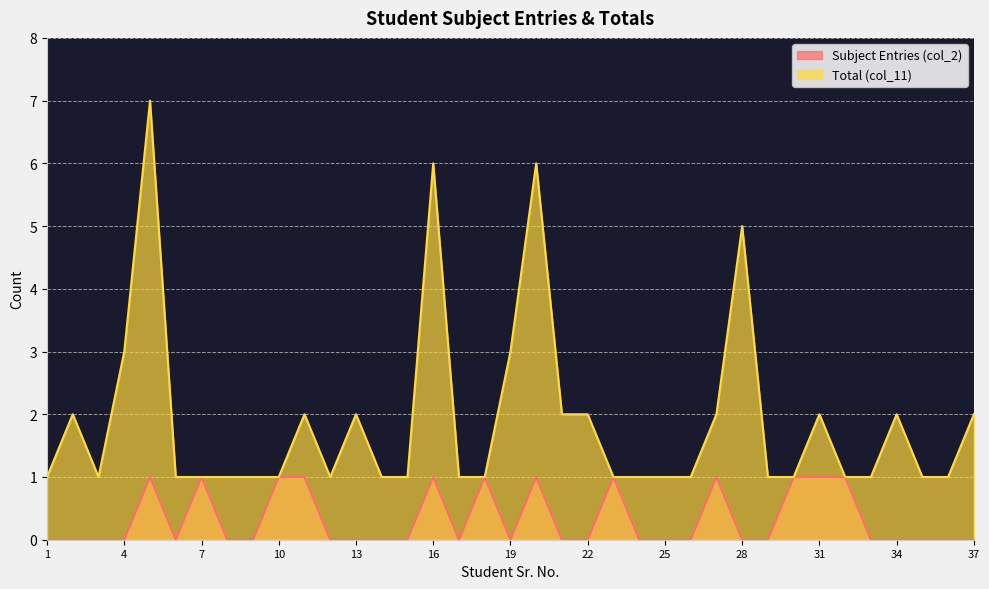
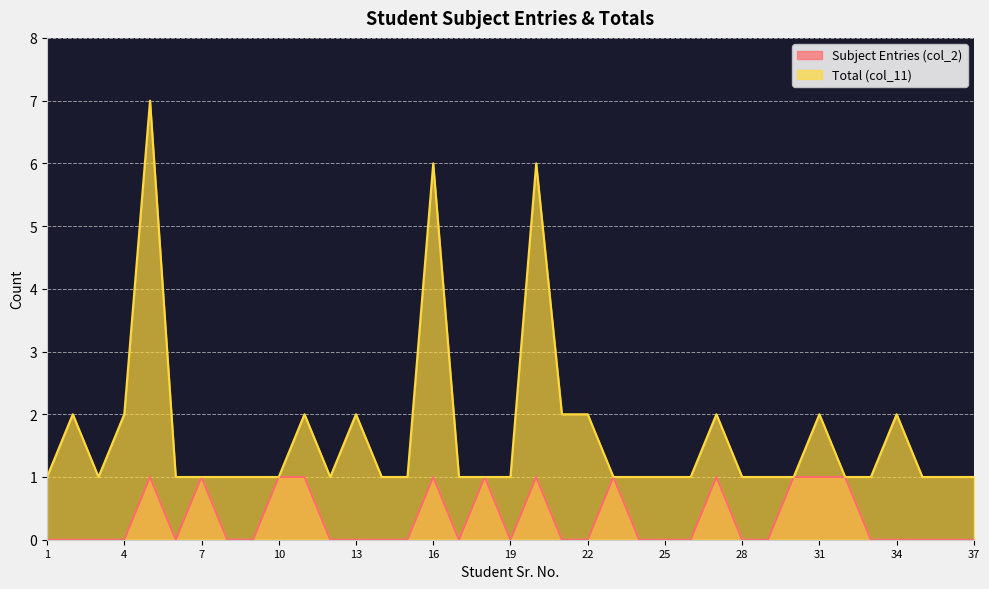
  {
    "Subject Entries (col_2)": {
      "1": 0,
      "4": 0,
      "13": 0,
      "16": 1,
      "19": 0,
      "22": 0,
      "25": 0,
      "28": 0,
      "31": 1,
      "34": 0,
      "37": 0
    },
    "Total (col_11)": {
      "1": 1,
-     "4": 3,
+     "4": 2,
      "13": 2,
      "16": 6,
-     "19": 3,
+     "19": 1,
      "22": 2,
      "25": 1,
-     "28": 5,
+     "28": 1,
      "31": 2,
      "34": 2,
-     "37": 2
+     "37": 1
    }
  }
